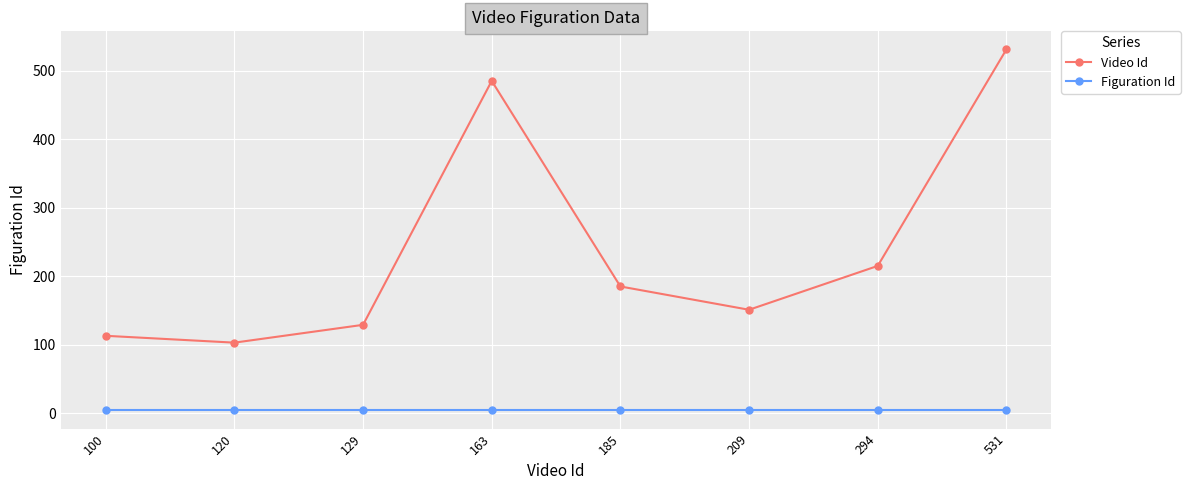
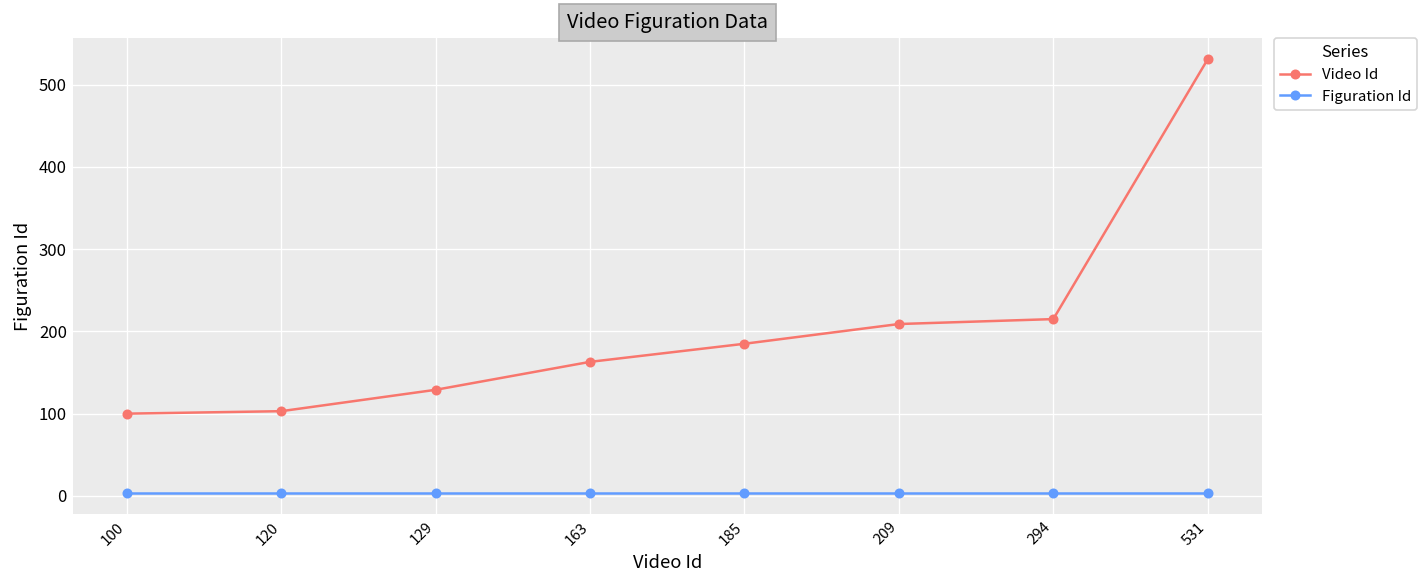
  {
    "Video Id": {
-     "100": 110,
+     "100": 100,
      "120": 100,
      "129": 130,
-     "163": 490,
+     "163": 160,
      "185": 190,
-     "209": 150,
+     "209": 210,
      "294": 220,
      "531": 530
    },
    "Figuration Id": {
      "100": 0,
      "120": 0,
      "129": 0,
      "163": 0,
      "185": 0,
      "209": 0,
      "294": 0,
      "531": 0
    }
  }
